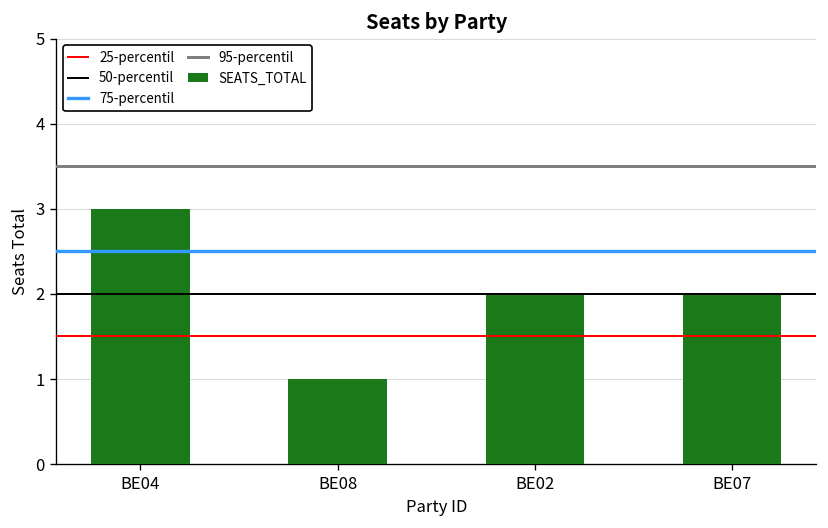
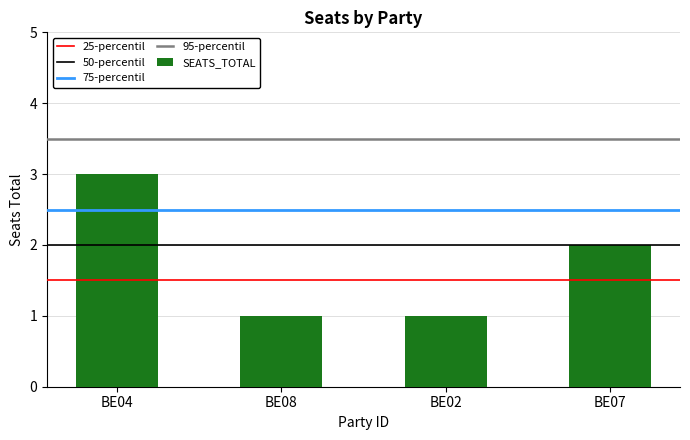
  {
    "BE04": 3,
    "BE08": 1,
-   "BE02": 2,
+   "BE02": 1,
    "BE07": 2
  }
